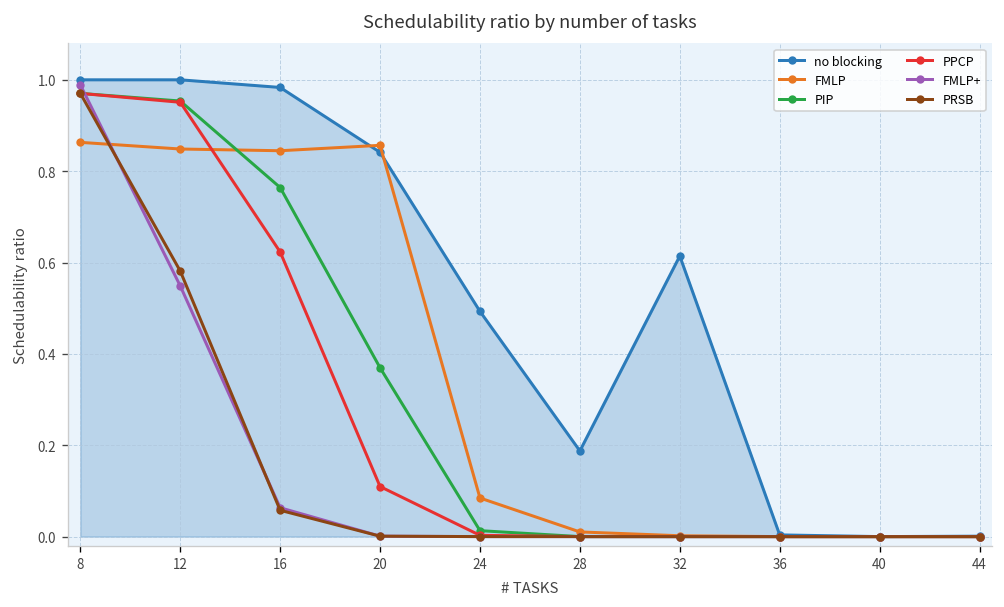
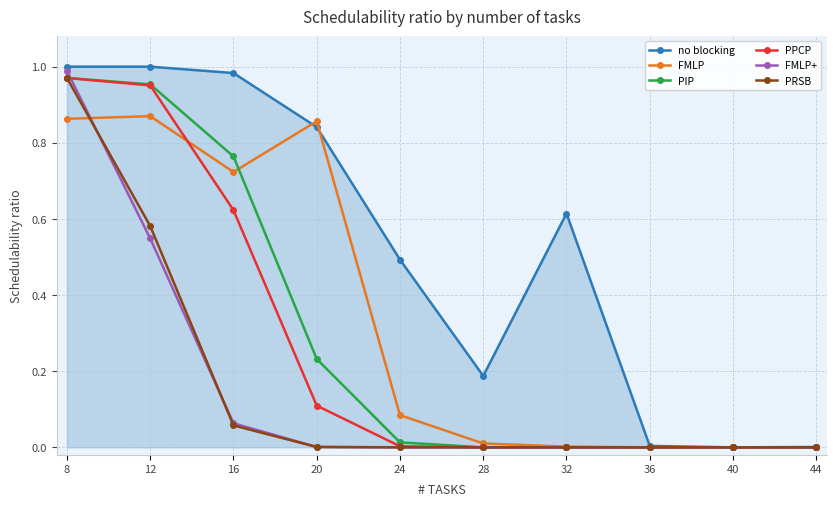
  {
    "no blocking": {
      "8": 1.00,
      "12": 1.00,
      "16": 0.98,
      "20": 0.84,
      "24": 0.49,
      "28": 0.19,
      "32": 0.61
    },
    "FMLP": {
      "8": 0.86,
-     "12": 0.85,
-     "16": 0.84,
+     "12": 0.87,
+     "16": 0.72,
      "20": 0.86,
      "24": 0.08,
      "28": 0.01
    },
    "PIP": {
      "16": 0.76,
-     "20": 0.37,
+     "20": 0.23,
      "24": 0.01
    },
    "PPCP": {
      "16": 0.62,
      "20": 0.11
    },
    "FMLP+": {
      "8": 0.99,
      "12": 0.55
    },
    "PRSB": {
      "12": 0.58
    }
  }
